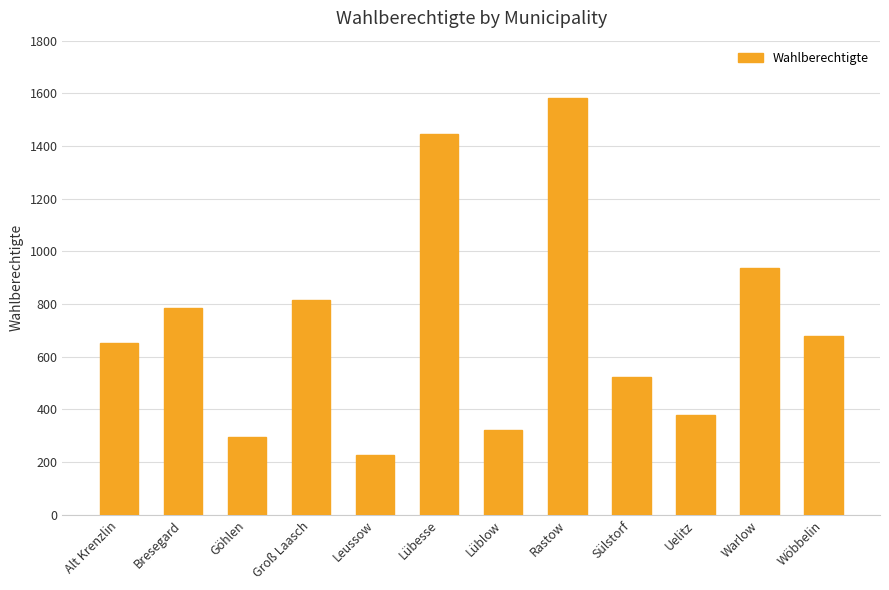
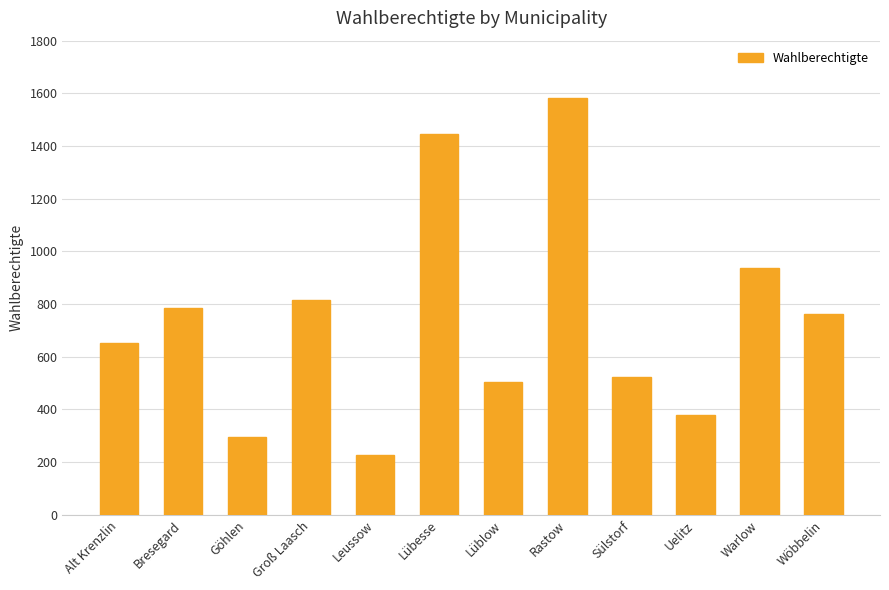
  {
    "Alt Krenzlin": 650,
    "Bresegard": 780,
    "Göhlen": 290,
    "Groß Laasch": 820,
    "Leussow": 230,
    "Lübesse": 1440,
-   "Lüblow": 320,
+   "Lüblow": 510,
    "Rastow": 1580,
    "Sülstorf": 520,
    "Uelitz": 380,
    "Warlow": 940,
-   "Wöbbelin": 680
+   "Wöbbelin": 760
  }
